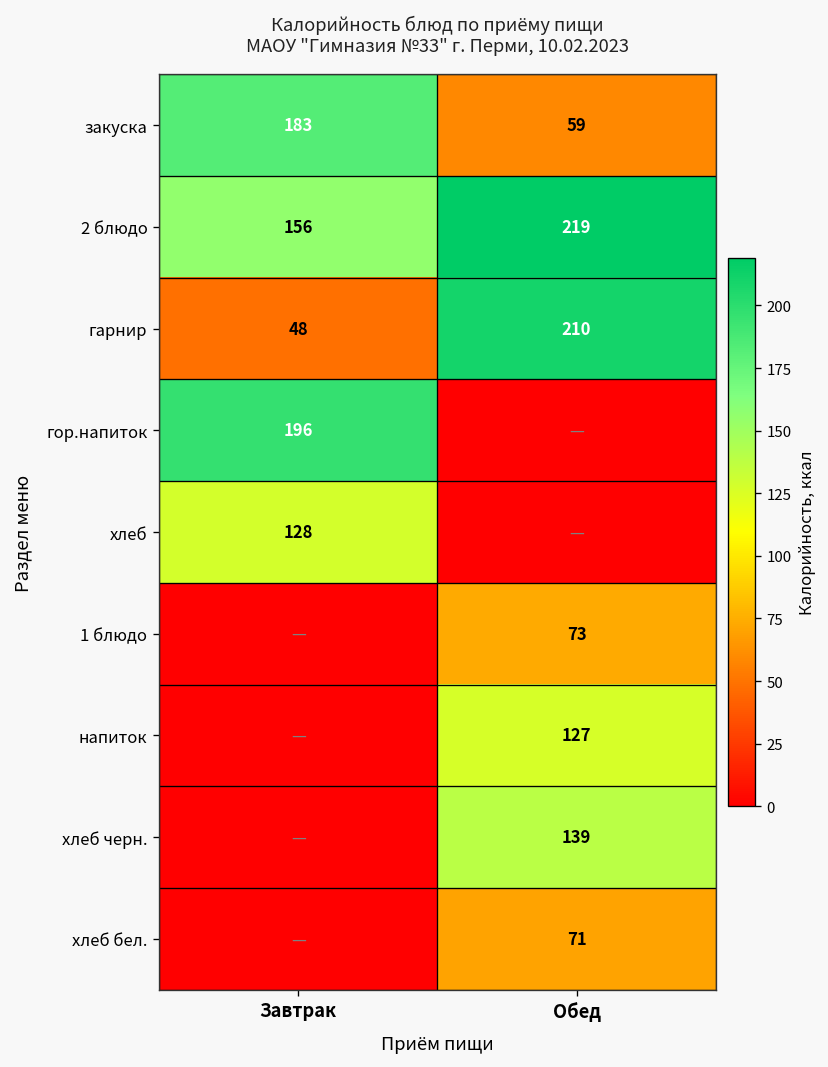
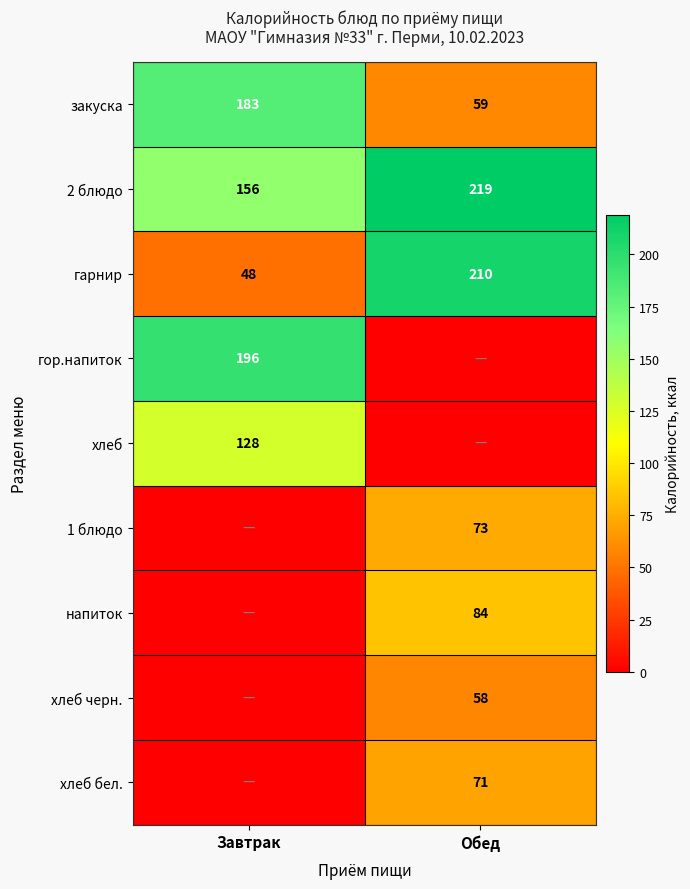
  {
    "закуска": {
      "Завтрак": 183,
      "Обед": 59
    },
    "2 блюдо": {
      "Завтрак": 156,
      "Обед": 219
    },
    "гарнир": {
      "Завтрак": 48,
      "Обед": 210
    },
    "гор.напиток": {
      "Завтрак": 196
    },
    "хлеб": {
      "Завтрак": 128
    },
    "1 блюдо": {
      "Обед": 73
    },
    "напиток": {
-     "Обед": 127
+     "Обед": 84
    },
    "хлеб черн.": {
-     "Обед": 139
+     "Обед": 58
    },
    "хлеб бел.": {
      "Обед": 71
    }
  }
